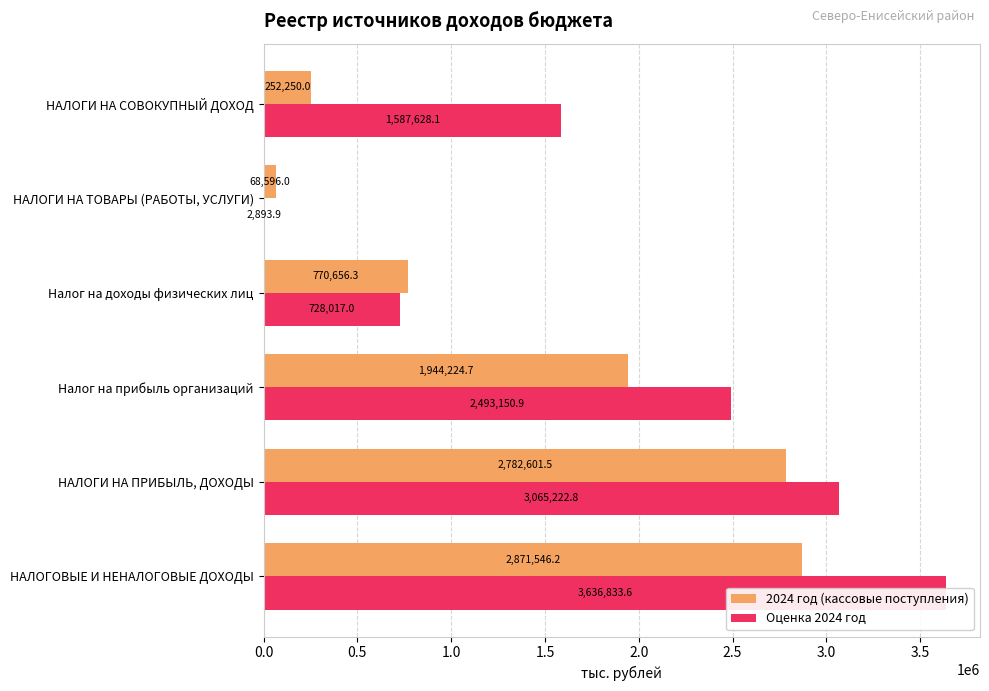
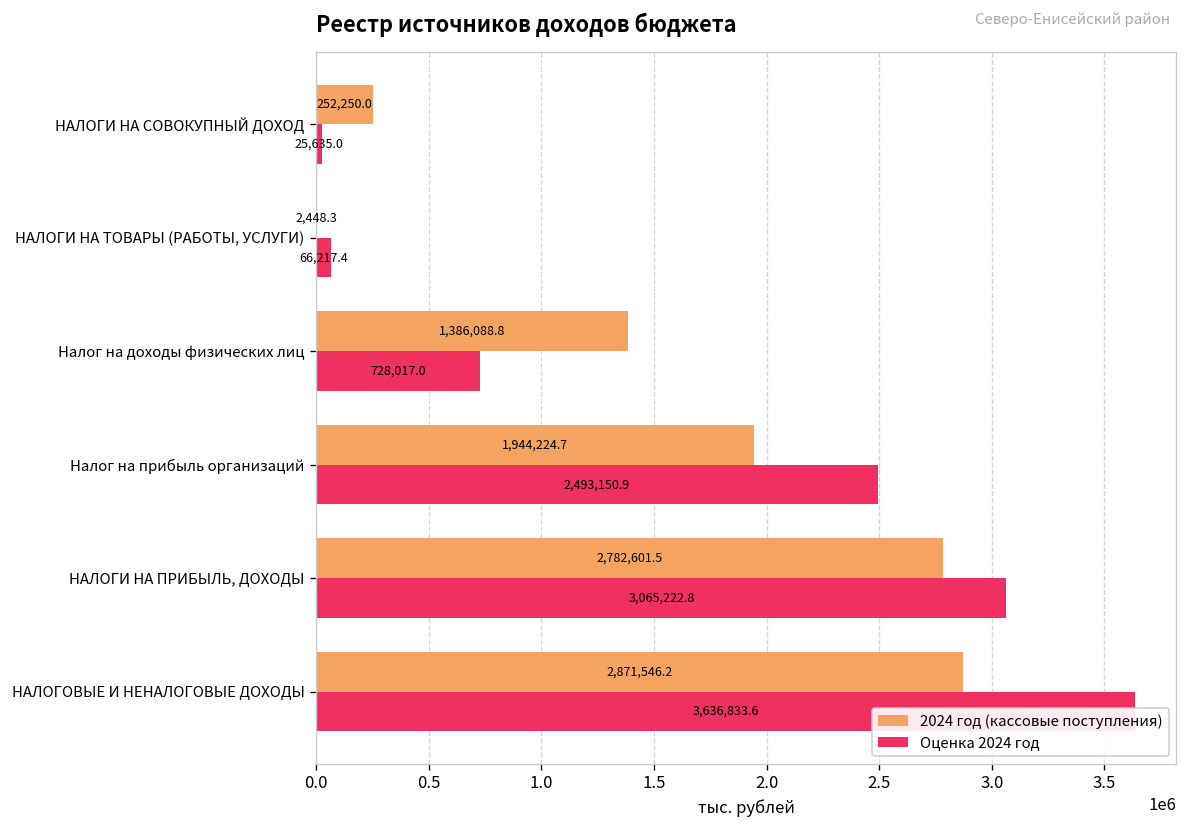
  {
    "2024 год (кассовые поступления)": {
      "НАЛОГИ НА СОВОКУПНЫЙ ДОХОД": "252,250.0",
-     "НАЛОГИ НА ТОВАРЫ (РАБОТЫ, УСЛУГИ)": "68,596.0",
-     "Налог на доходы физических лиц": "770,656.3",
+     "НАЛОГИ НА ТОВАРЫ (РАБОТЫ, УСЛУГИ)": "2,448.3",
+     "Налог на доходы физических лиц": "1,386,088.8",
      "Налог на прибыль организаций": "1,944,224.7",
      "НАЛОГИ НА ПРИБЫЛЬ, ДОХОДЫ": "2,782,601.5",
      "НАЛОГОВЫЕ И НЕНАЛОГОВЫЕ ДОХОДЫ": "2,871,546.2"
    },
    "Оценка 2024 год": {
-     "НАЛОГИ НА СОВОКУПНЫЙ ДОХОД": "1,587,628.1",
-     "НАЛОГИ НА ТОВАРЫ (РАБОТЫ, УСЛУГИ)": "2,893.9",
+     "НАЛОГИ НА СОВОКУПНЫЙ ДОХОД": "25,635.0",
+     "НАЛОГИ НА ТОВАРЫ (РАБОТЫ, УСЛУГИ)": "66,217.4",
      "Налог на доходы физических лиц": "728,017.0",
      "Налог на прибыль организаций": "2,493,150.9",
      "НАЛОГИ НА ПРИБЫЛЬ, ДОХОДЫ": "3,065,222.8"
    }
  }
